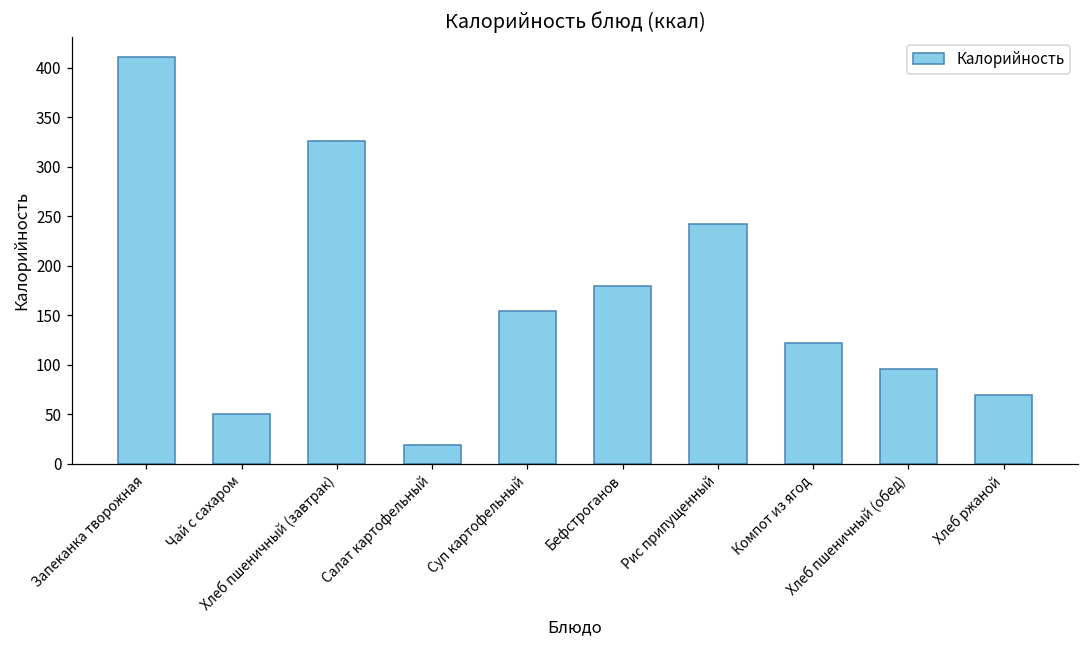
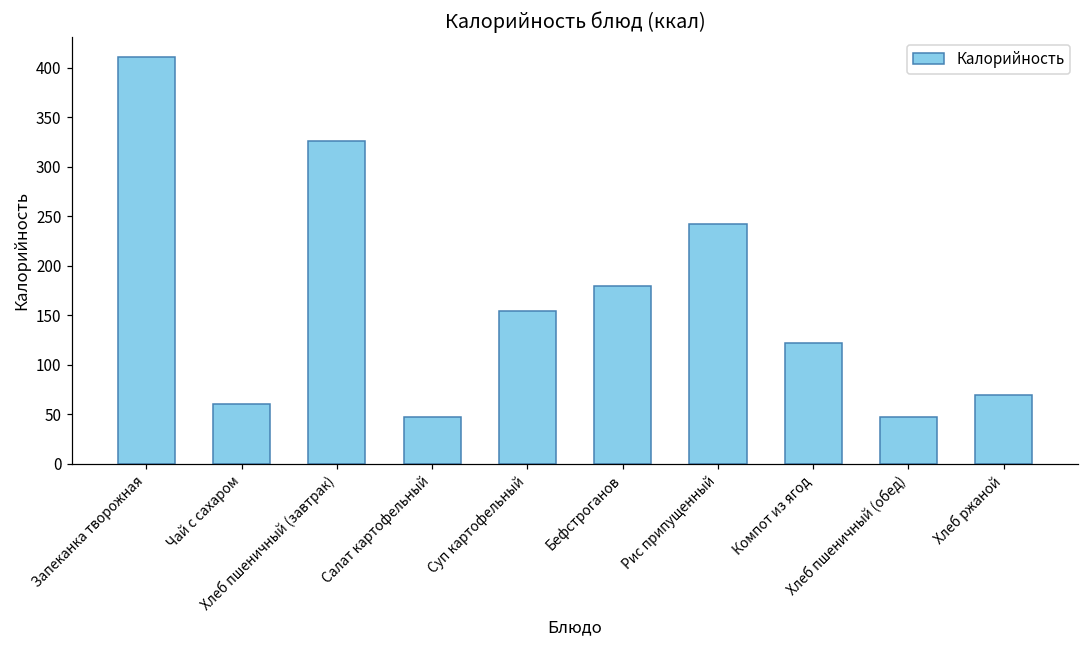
  {
    "Запеканка творожная": 410,
-   "Чай с сахаром": 50,
+   "Чай с сахаром": 60,
    "Хлеб пшеничный (завтрак)": 330,
-   "Салат картофельный": 20,
+   "Салат картофельный": 50,
    "Суп картофельный": 150,
    "Бефстроганов": 180,
    "Рис припущенный": 240,
    "Компот из ягод": 120,
-   "Хлеб пшеничный (обед)": 100,
+   "Хлеб пшеничный (обед)": 50,
    "Хлеб ржаной": 70
  }
